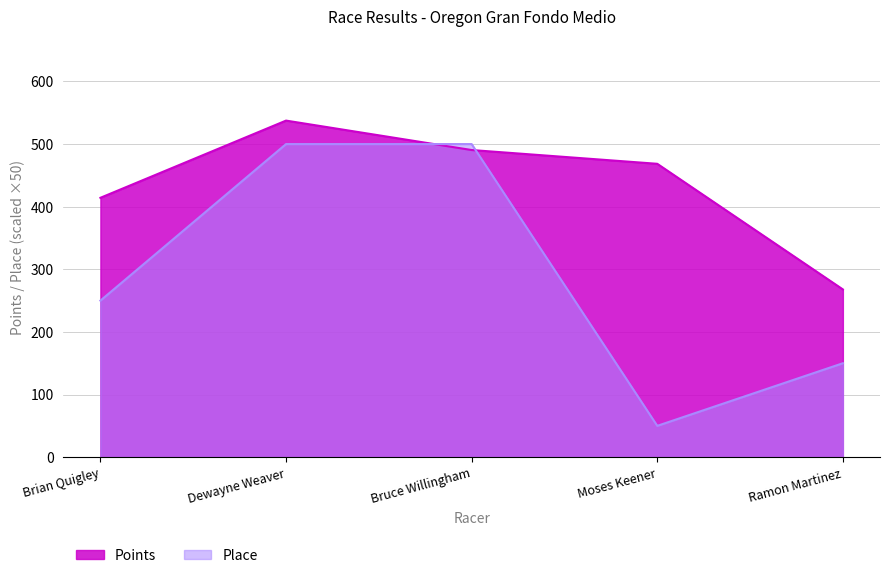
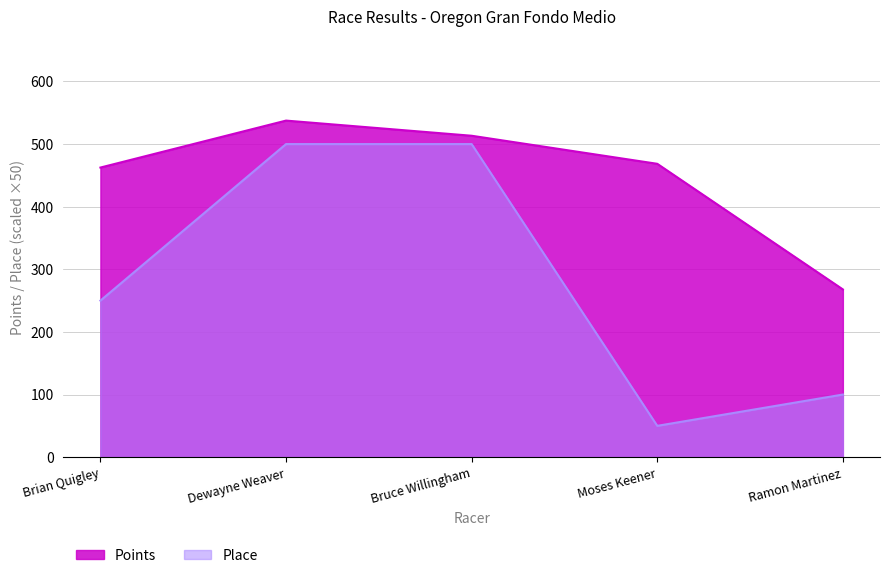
  {
    "Points": {
-     "Brian Quigley": 410,
+     "Brian Quigley": 460,
      "Dewayne Weaver": 540,
-     "Bruce Willingham": 490,
+     "Bruce Willingham": 510,
      "Moses Keener": 470,
      "Ramon Martinez": 270
    },
    "Place": {
      "Brian Quigley": 250,
      "Dewayne Weaver": 500,
      "Bruce Willingham": 500,
      "Moses Keener": 50,
-     "Ramon Martinez": 150
+     "Ramon Martinez": 100
    }
  }
